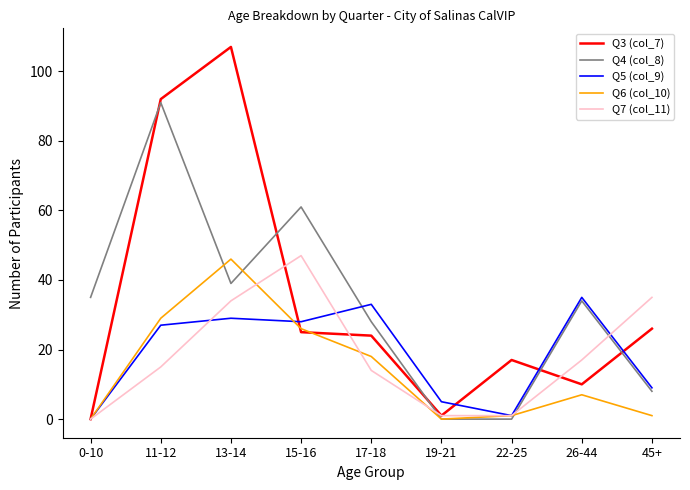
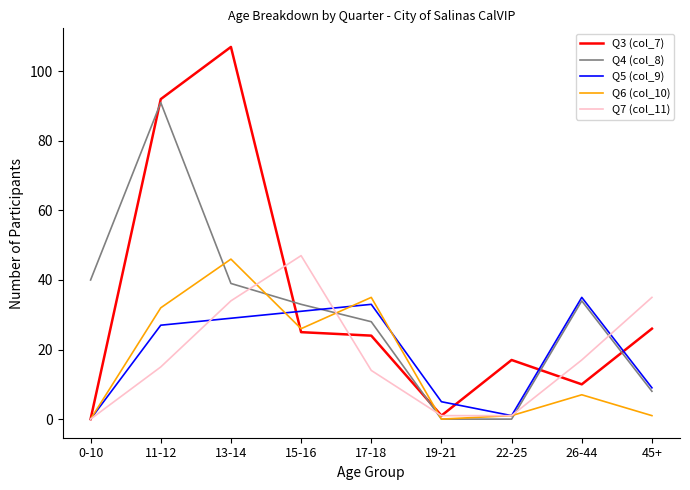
  {
    "Q3 (col_7)": {
      "11-12": 92,
      "13-14": 107,
      "15-16": 25,
      "17-18": 24,
      "22-25": 17,
      "26-44": 10,
      "45+": 26
    },
    "Q4 (col_8)": {
-     "0-10": 35,
+     "0-10": 40,
      "11-12": 91,
      "13-14": 39,
-     "15-16": 61,
+     "15-16": 33,
      "17-18": 28,
      "22-25": 0,
      "26-44": 34,
      "45+": 8
    },
    "Q5 (col_9)": {
      "11-12": 27,
      "13-14": 29,
-     "15-16": 28,
+     "15-16": 31,
      "17-18": 33,
      "19-21": 5,
      "26-44": 35,
      "45+": 9
    },
    "Q6 (col_10)": {
-     "11-12": 29,
+     "11-12": 32,
      "13-14": 46,
      "15-16": 26,
-     "17-18": 18,
+     "17-18": 35,
      "26-44": 7,
      "45+": 1
    },
    "Q7 (col_11)": {
      "11-12": 15,
      "13-14": 34,
      "15-16": 47,
      "17-18": 14,
      "26-44": 17,
      "45+": 35
    }
  }
